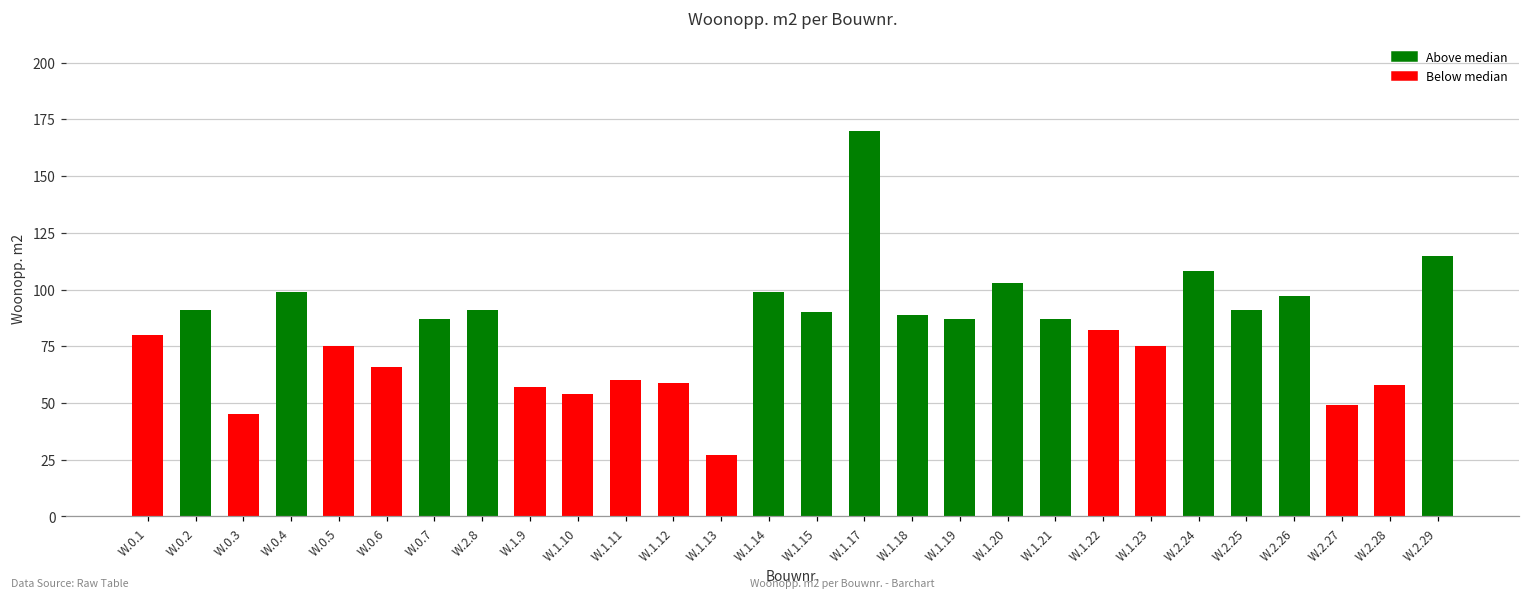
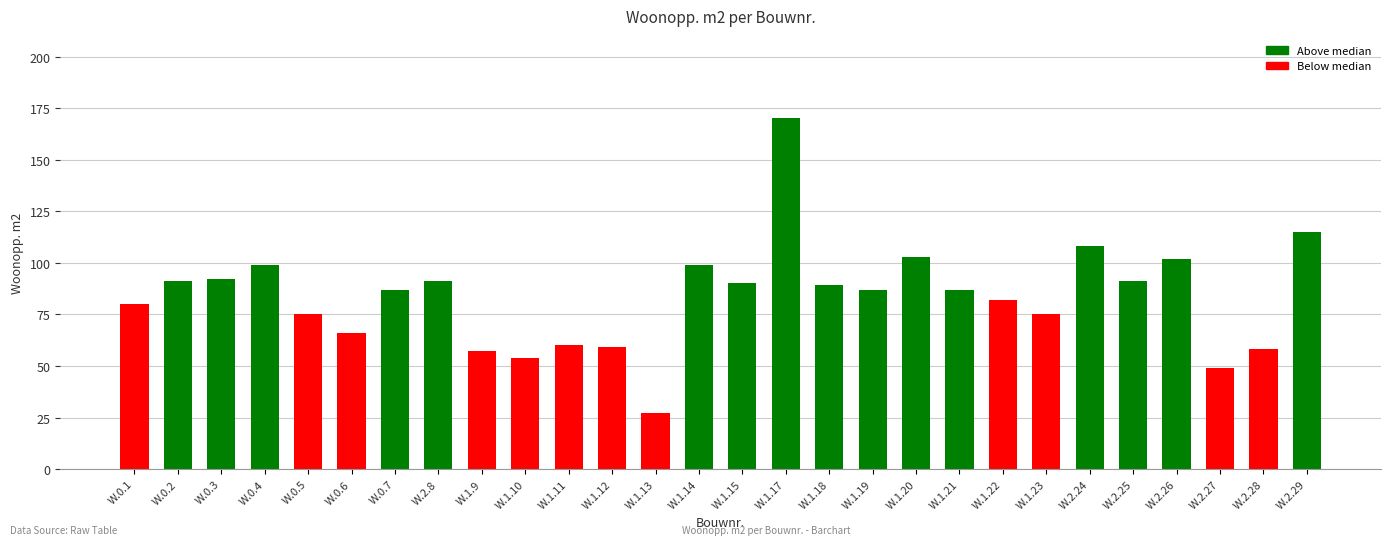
  {
    "W.0.1": 80,
    "W.0.2": 91,
-   "W.0.3": 45,
+   "W.0.3": 92,
    "W.0.4": 99,
    "W.0.5": 75,
    "W.0.6": 66,
    "W.0.7": 87,
    "W.2.8": 91,
    "W.1.9": 57,
    "W.1.10": 54,
    "W.1.11": 60,
    "W.1.12": 59,
    "W.1.13": 27,
    "W.1.14": 99,
    "W.1.15": 90,
    "W.1.17": 170,
    "W.1.18": 89,
    "W.1.19": 87,
    "W.1.20": 103,
    "W.1.21": 87,
    "W.1.22": 82,
    "W.1.23": 75,
    "W.2.24": 108,
    "W.2.25": 91,
-   "W.2.26": 97,
+   "W.2.26": 102,
    "W.2.27": 49,
    "W.2.28": 58,
    "W.2.29": 115
  }
